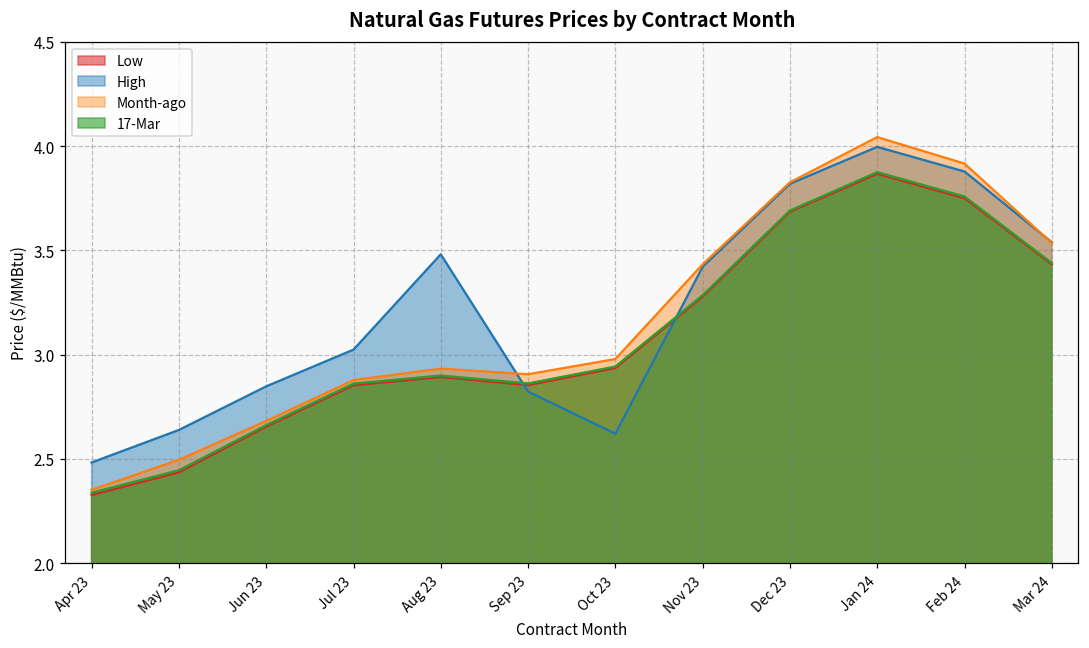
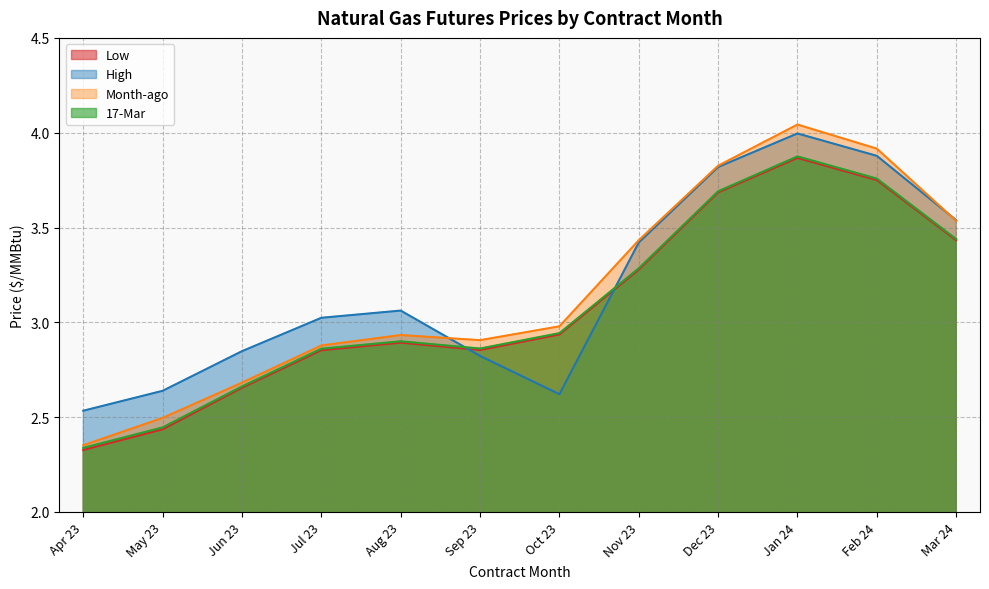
  {
    "High": {
-     "Apr 23": 2.48,
+     "Apr 23": 2.53,
      "May 23": 2.64,
      "Jun 23": 2.85,
      "Jul 23": 3.02,
-     "Aug 23": 3.48,
+     "Aug 23": 3.06,
      "Sep 23": 2.82,
      "Oct 23": 2.62,
      "Jan 24": 4.00,
      "Feb 24": 3.88
    },
    "Month-ago": {
      "Apr 23": 2.35,
      "May 23": 2.50,
      "Jun 23": 2.68,
      "Jul 23": 2.88,
      "Aug 23": 2.93,
      "Sep 23": 2.91,
      "Oct 23": 2.98,
      "Jan 24": 4.04,
      "Feb 24": 3.92
    }
  }
